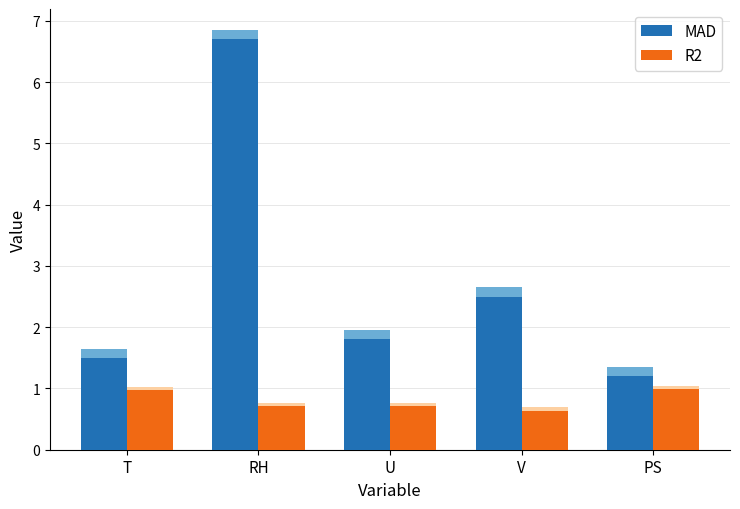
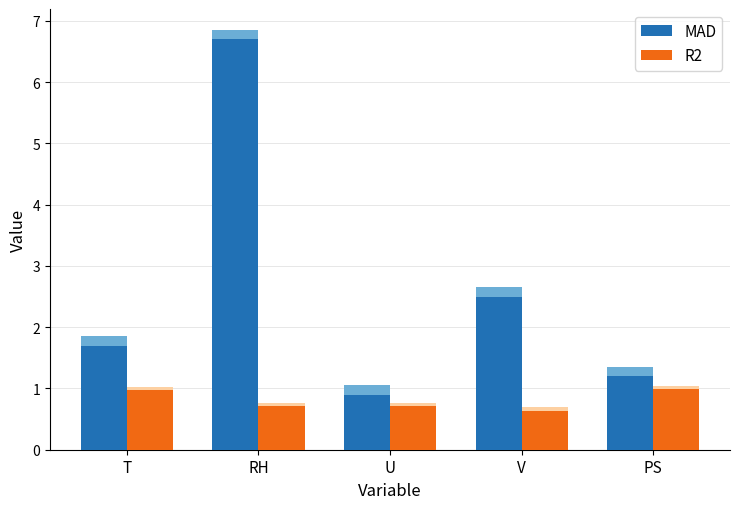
  {
    "MAD": {
-     "T": 1.5,
-     "U": 1.8
+     "T": 1.7,
+     "U": 0.9
    }
  }
